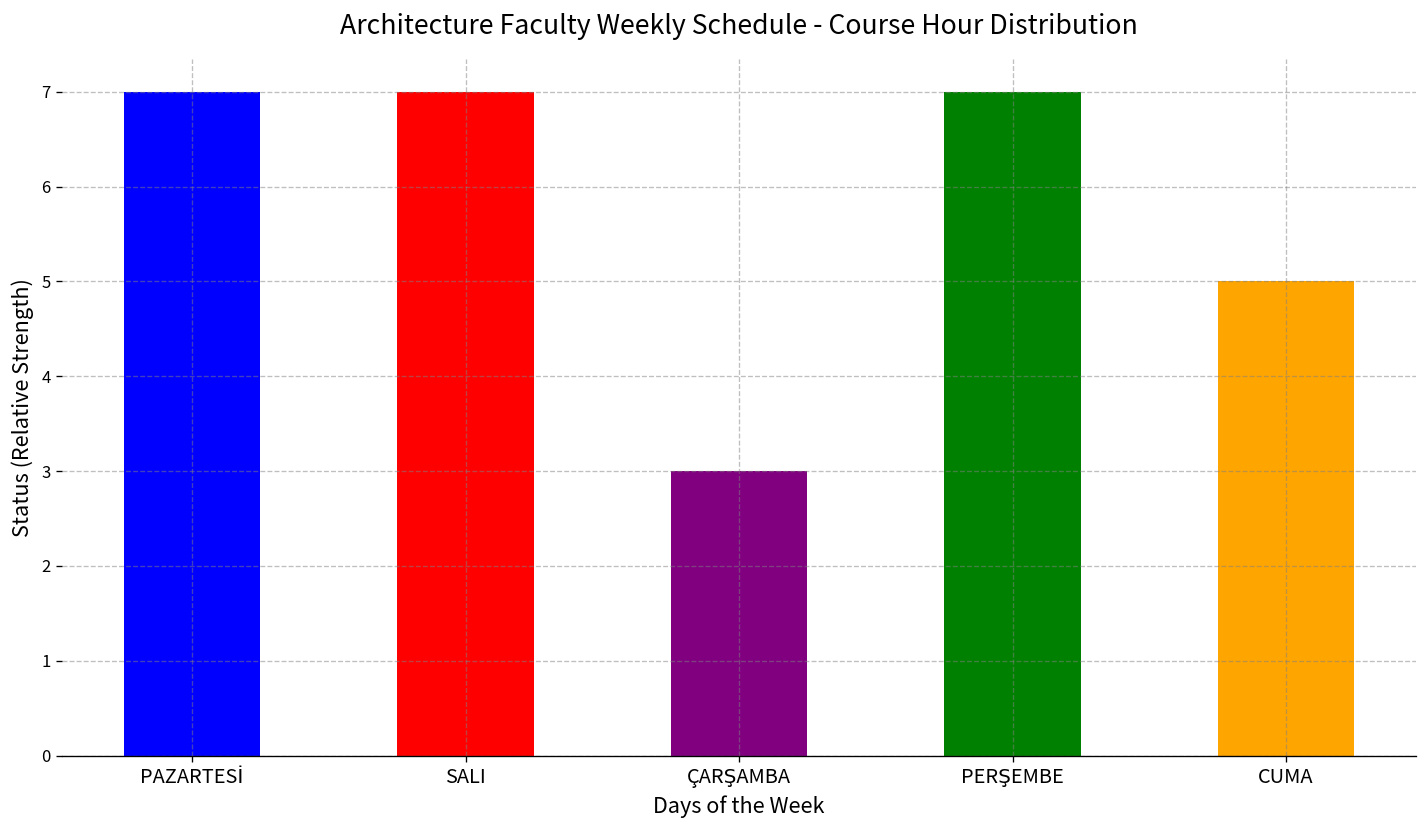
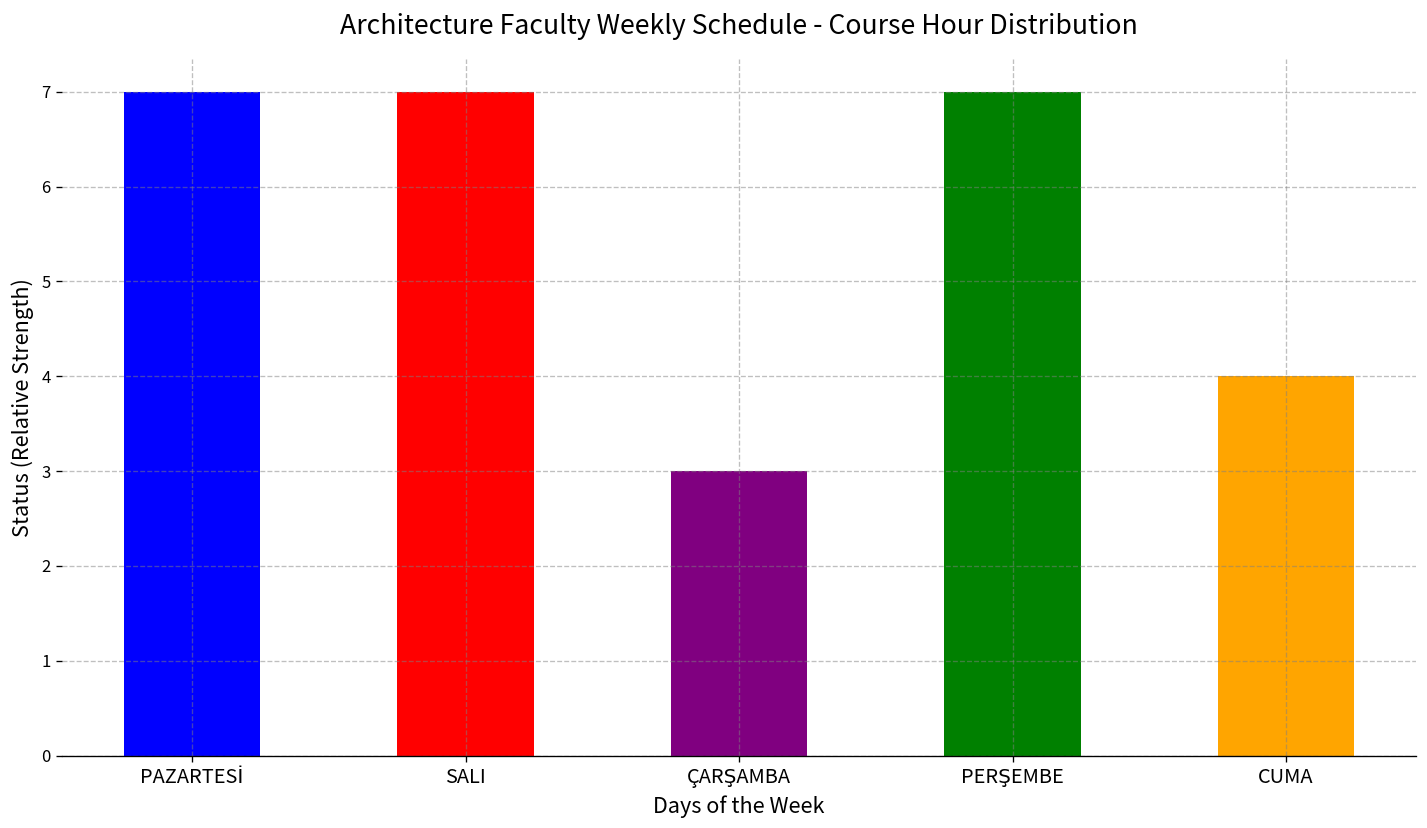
  {
    "PAZARTESİ": 7,
    "SALI": 7,
    "ÇARŞAMBA": 3,
    "PERŞEMBE": 7,
-   "CUMA": 5
+   "CUMA": 4
  }
